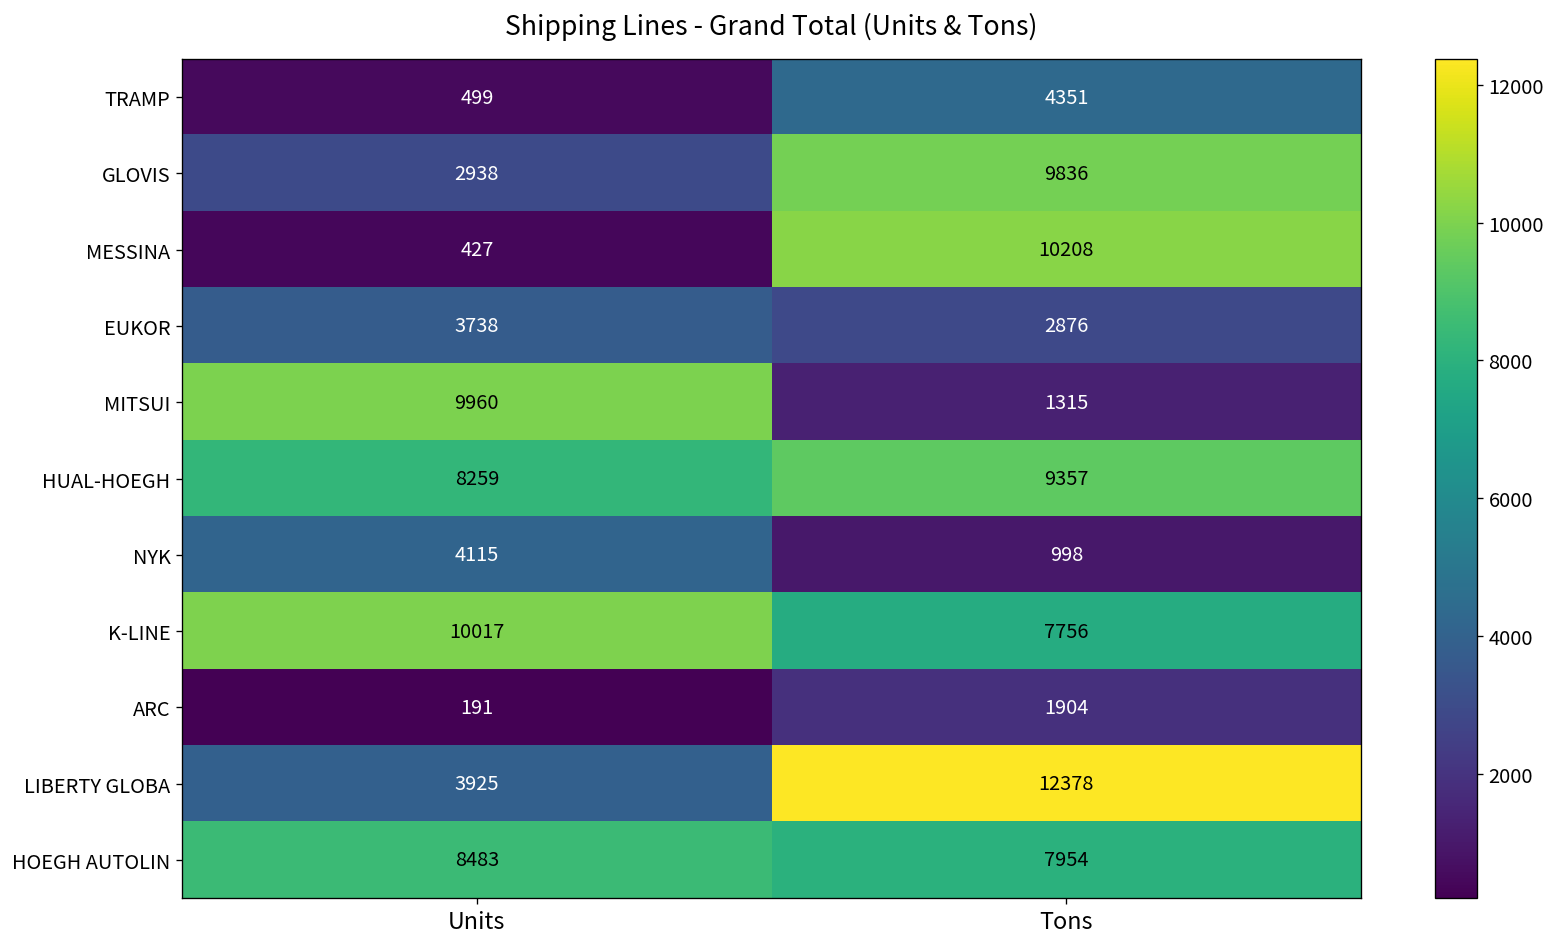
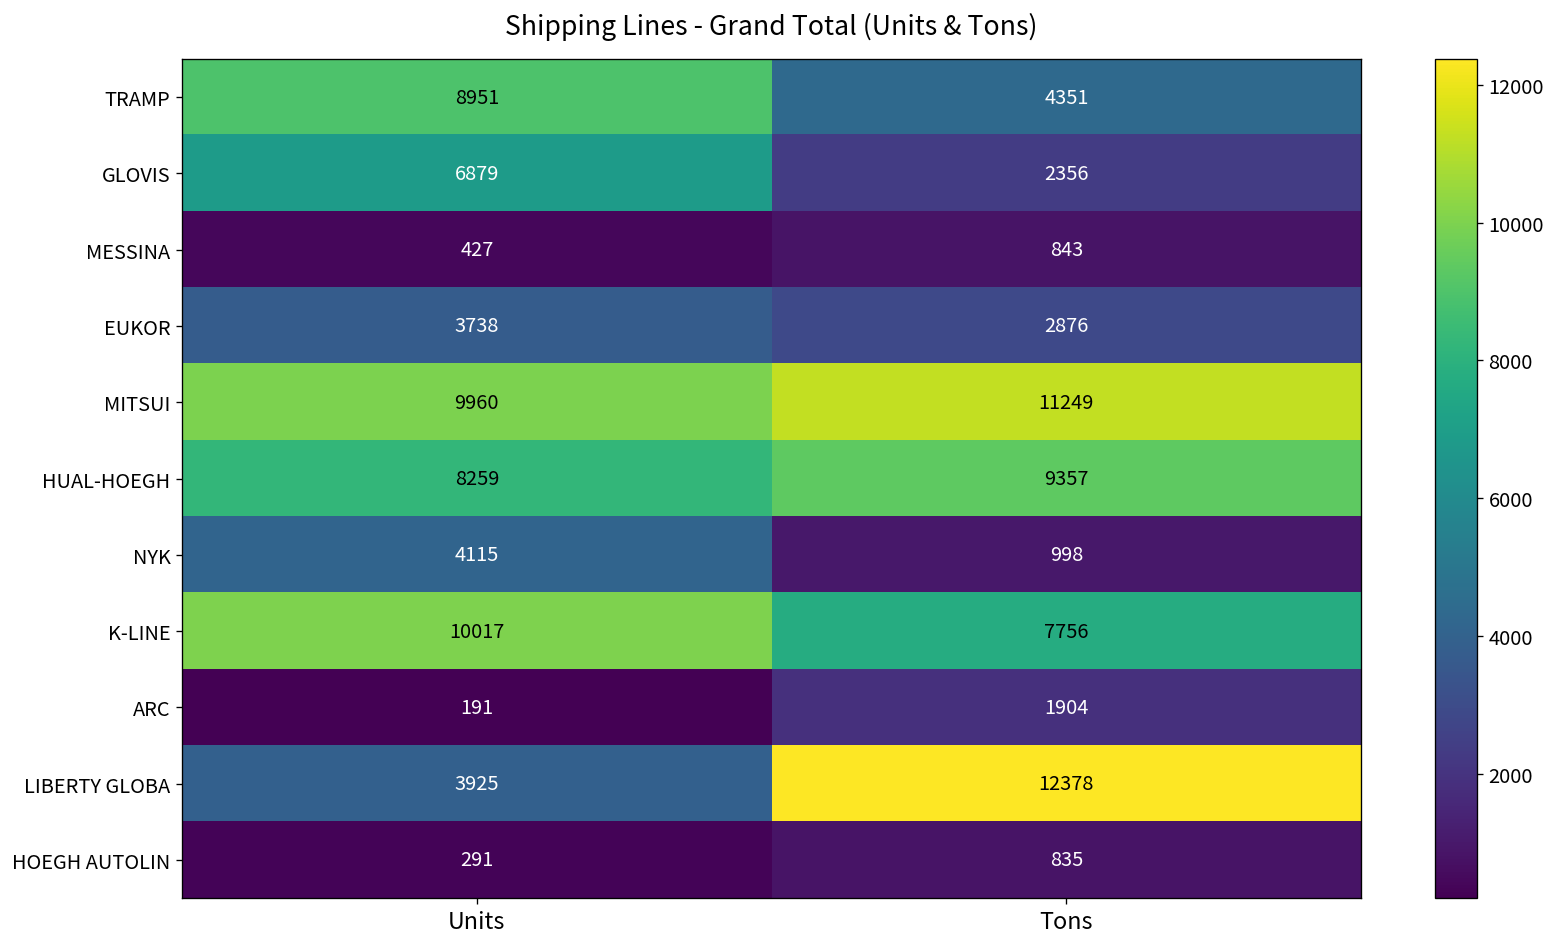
  {
    "TRAMP": {
-     "Units": 499,
+     "Units": 8951,
      "Tons": 4351
    },
    "GLOVIS": {
-     "Units": 2938,
-     "Tons": 9836
+     "Units": 6879,
+     "Tons": 2356
    },
    "MESSINA": {
      "Units": 427,
-     "Tons": 10208
+     "Tons": 843
    },
    "EUKOR": {
      "Units": 3738,
      "Tons": 2876
    },
    "MITSUI": {
      "Units": 9960,
-     "Tons": 1315
+     "Tons": 11249
    },
    "HUAL-HOEGH": {
      "Units": 8259,
      "Tons": 9357
    },
    "NYK": {
      "Units": 4115,
      "Tons": 998
    },
    "K-LINE": {
      "Units": 10017,
      "Tons": 7756
    },
    "ARC": {
      "Units": 191,
      "Tons": 1904
    },
    "LIBERTY GLOBA": {
      "Units": 3925,
      "Tons": 12378
    },
    "HOEGH AUTOLIN": {
-     "Units": 8483,
-     "Tons": 7954
+     "Units": 291,
+     "Tons": 835
    }
  }
